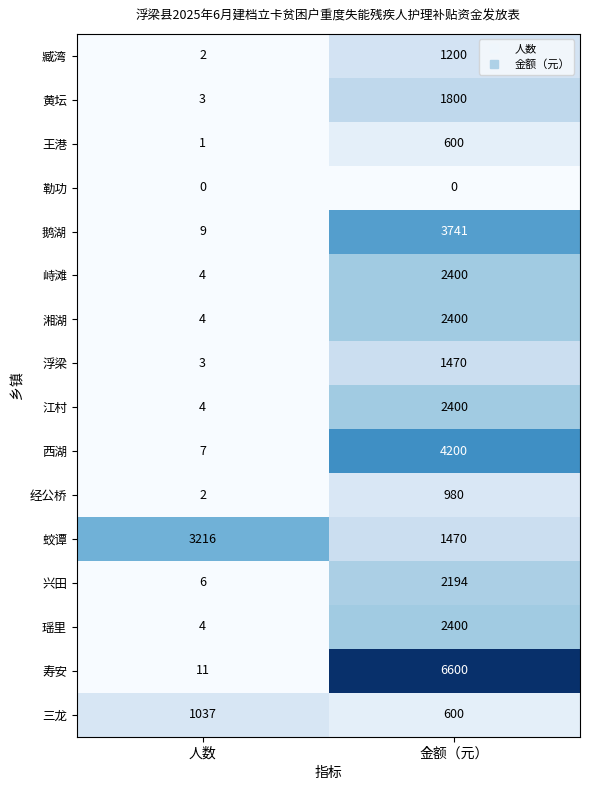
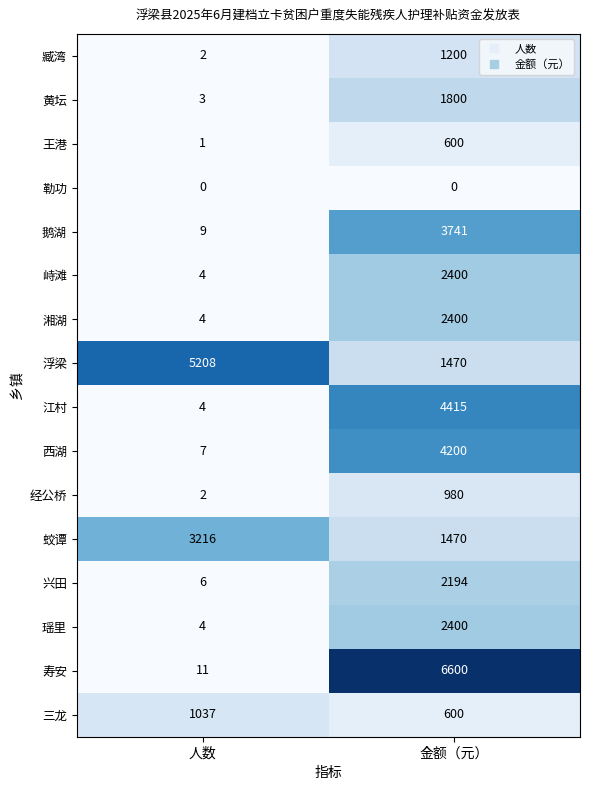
  {
    "臧湾": {
      "人数": 2,
      "金额（元）": 1200
    },
    "黄坛": {
      "人数": 3,
      "金额（元）": 1800
    },
    "王港": {
      "人数": 1,
      "金额（元）": 600
    },
    "勒功": {
      "人数": 0,
      "金额（元）": 0
    },
    "鹅湖": {
      "人数": 9,
      "金额（元）": 3741
    },
    "峙滩": {
      "人数": 4,
      "金额（元）": 2400
    },
    "湘湖": {
      "人数": 4,
      "金额（元）": 2400
    },
    "浮梁": {
-     "人数": 3,
+     "人数": 5208,
      "金额（元）": 1470
    },
    "江村": {
      "人数": 4,
-     "金额（元）": 2400
+     "金额（元）": 4415
    },
    "西湖": {
      "人数": 7,
      "金额（元）": 4200
    },
    "经公桥": {
      "人数": 2,
      "金额（元）": 980
    },
    "蛟谭": {
      "人数": 3216,
      "金额（元）": 1470
    },
    "兴田": {
      "人数": 6,
      "金额（元）": 2194
    },
    "瑶里": {
      "人数": 4,
      "金额（元）": 2400
    },
    "寿安": {
      "人数": 11,
      "金额（元）": 6600
    },
    "三龙": {
      "人数": 1037,
      "金额（元）": 600
    }
  }
